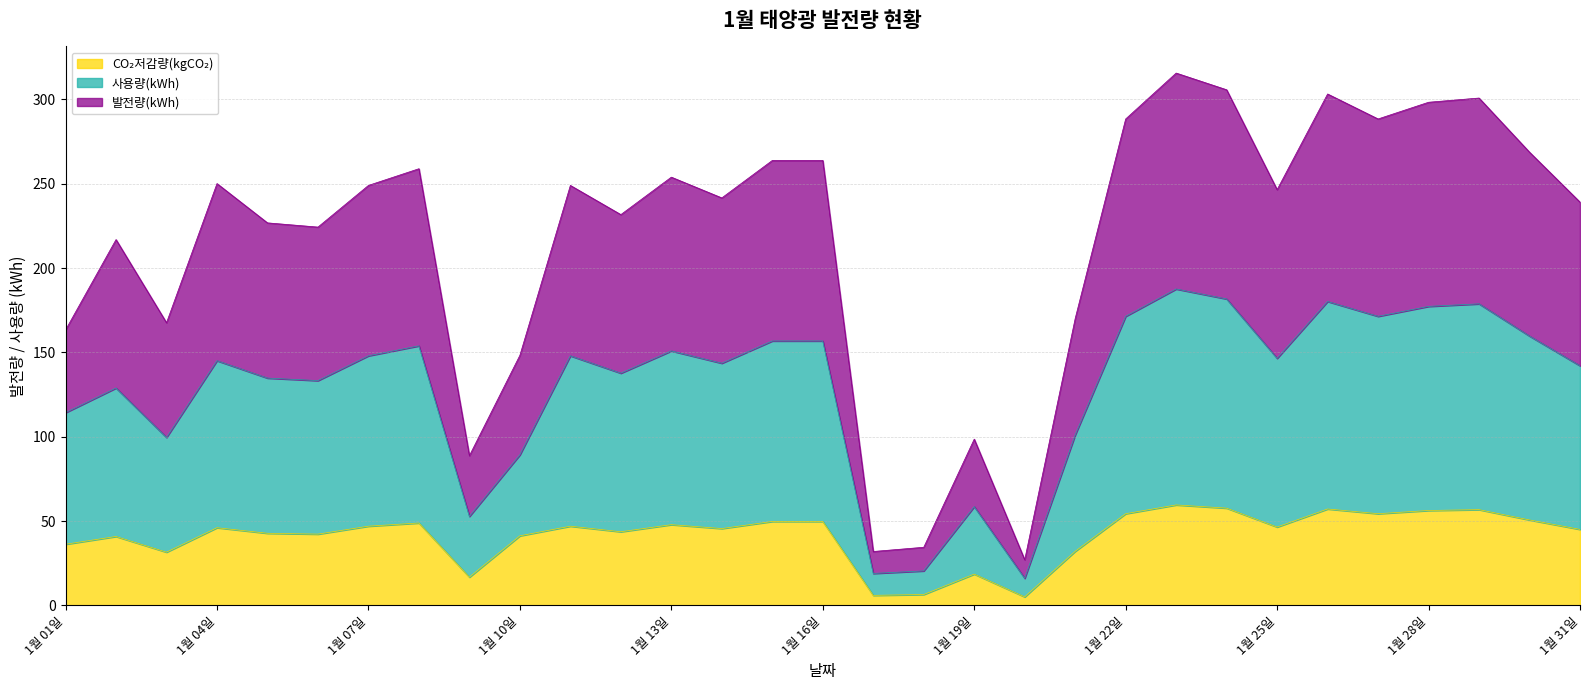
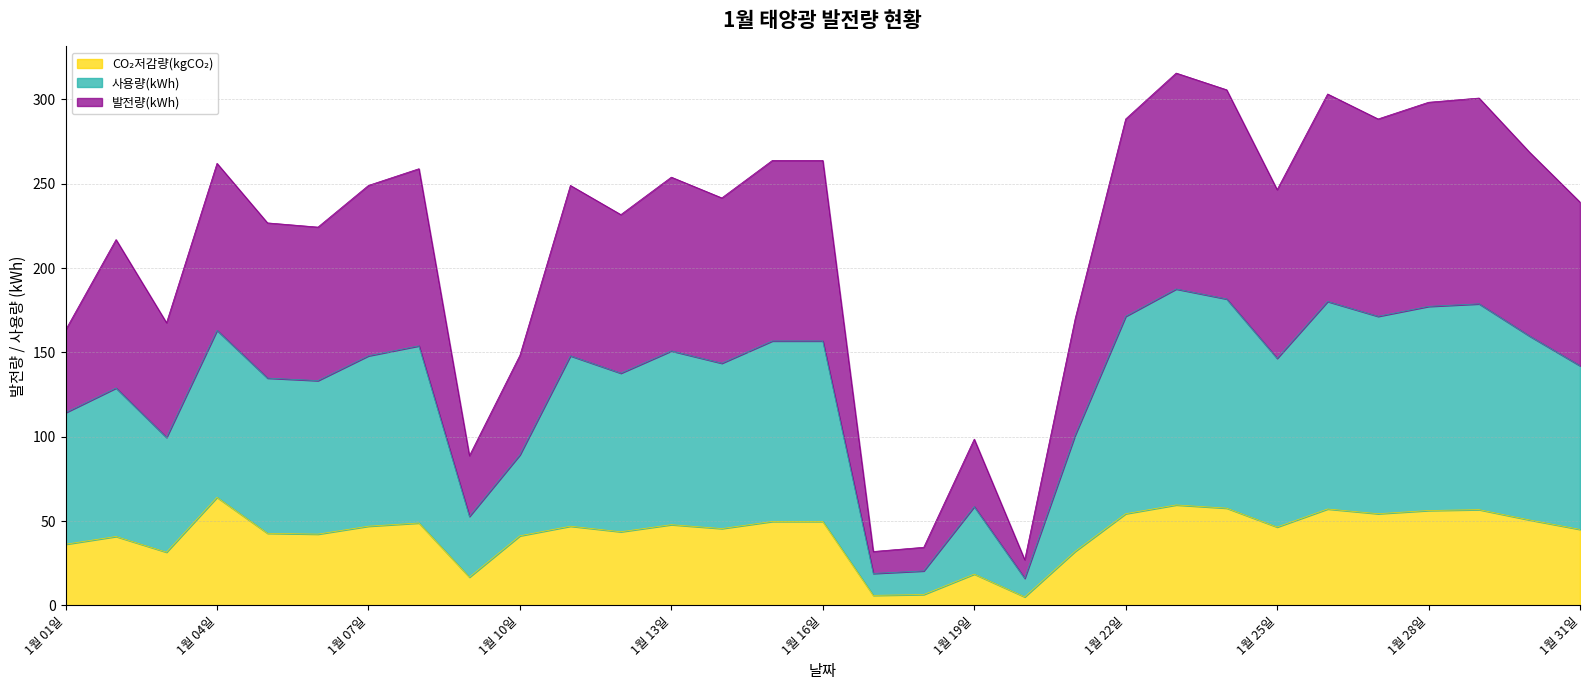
  {
    "CO₂저감량(kgCO₂)": {
      "1월 01일": 36,
-     "1월 04일": 46,
+     "1월 04일": 64,
      "1월 07일": 47,
      "1월 10일": 41,
      "1월 13일": 48,
      "1월 16일": 50,
      "1월 19일": 19,
      "1월 22일": 54,
      "1월 25일": 47,
      "1월 28일": 56,
      "1월 31일": 45
    },
    "사용량(kWh)": {
      "1월 01일": 78,
      "1월 04일": 99,
      "1월 07일": 101,
      "1월 10일": 48,
      "1월 13일": 103,
      "1월 16일": 107,
      "1월 19일": 40,
      "1월 22일": 117,
      "1월 25일": 100,
      "1월 28일": 121,
      "1월 31일": 97
    },
    "발전량(kWh)": {
      "1월 01일": 49,
-     "1월 04일": 105,
+     "1월 04일": 99,
      "1월 07일": 101,
      "1월 10일": 59,
      "1월 13일": 103,
      "1월 16일": 107,
      "1월 19일": 40,
      "1월 22일": 117,
      "1월 25일": 100,
      "1월 28일": 121,
      "1월 31일": 97
    }
  }
